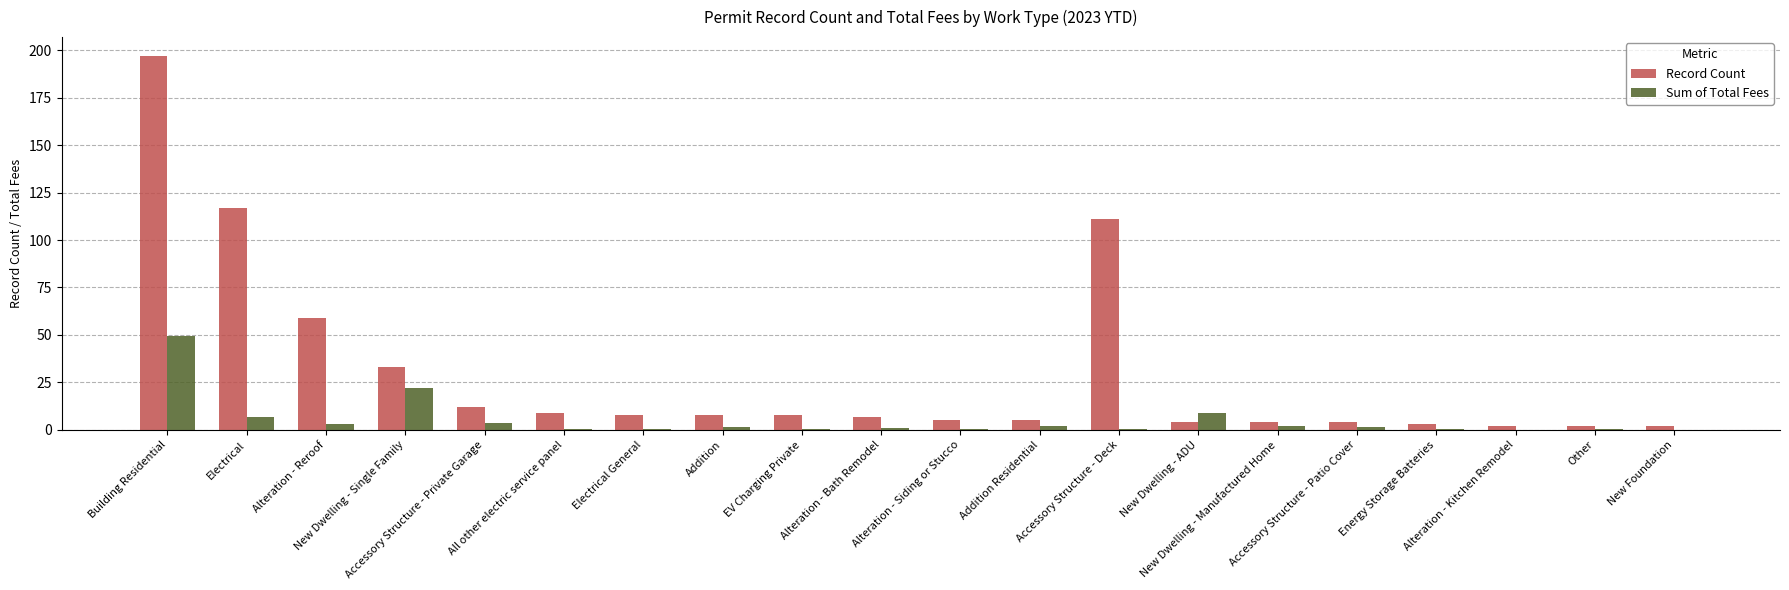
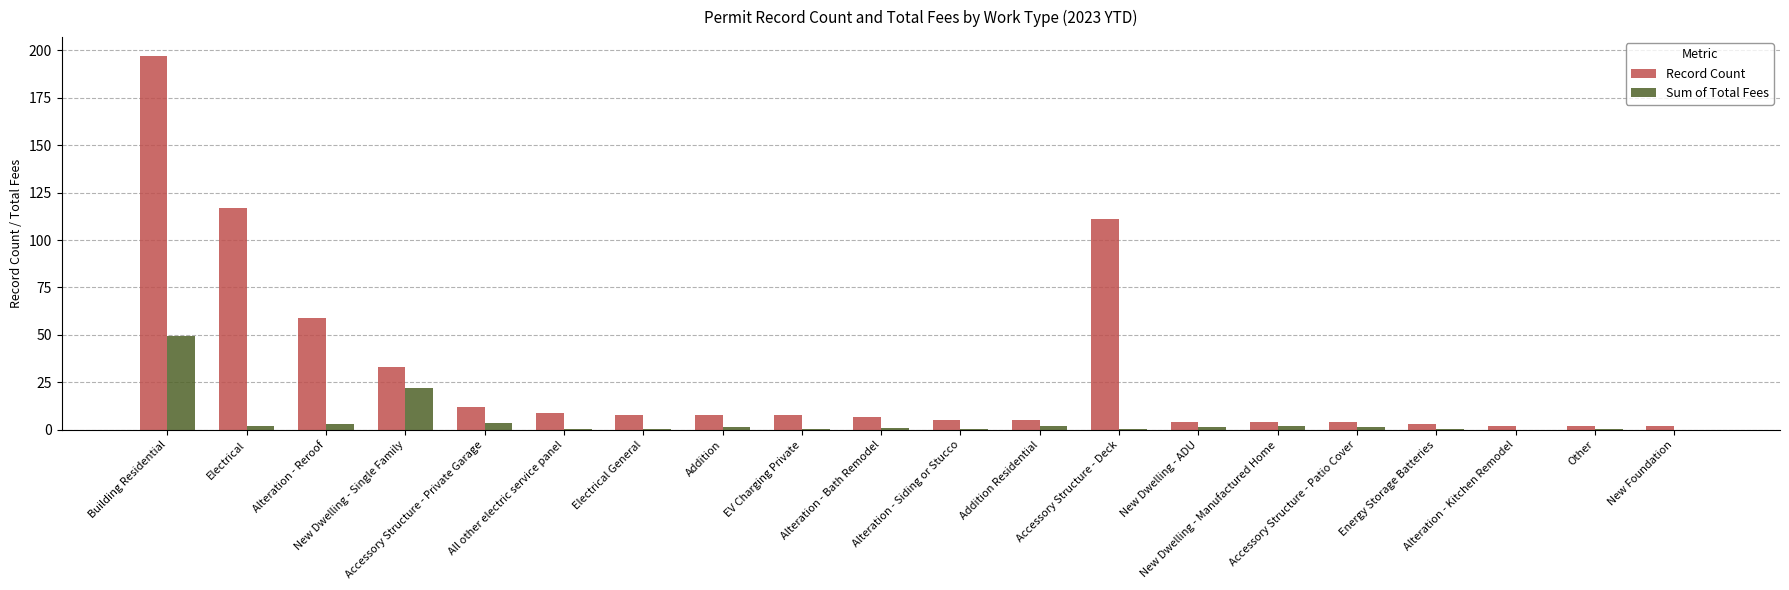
  {
    "Record Count": {
      "Building Residential": 197,
      "Electrical": 117,
      "Alteration - Reroof": 59,
      "New Dwelling - Single Family": 33,
      "Accessory Structure - Private Garage": 12,
      "All other electric service panel": 9,
      "Electrical General": 8,
      "Addition": 8,
      "EV Charging Private": 8,
      "Alteration - Bath Remodel": 7,
      "Alteration - Siding or Stucco": 5,
      "Addition Residential": 5,
      "Accessory Structure - Deck": 111,
      "New Dwelling - ADU": 4,
      "New Dwelling - Manufactured Home": 4,
      "Accessory Structure - Patio Cover": 4,
      "Energy Storage Batteries": 3,
      "Alteration - Kitchen Remodel": 2,
      "Other": 2,
      "New Foundation": 2
    },
    "Sum of Total Fees": {
      "Building Residential": 49,
-     "Electrical": 7,
+     "Electrical": 2,
      "Alteration - Reroof": 3,
      "New Dwelling - Single Family": 22,
      "Accessory Structure - Private Garage": 4,
      "Addition": 2,
      "Addition Residential": 2,
-     "New Dwelling - ADU": 9,
+     "New Dwelling - ADU": 1,
      "New Dwelling - Manufactured Home": 2,
      "Accessory Structure - Patio Cover": 1
    }
  }
